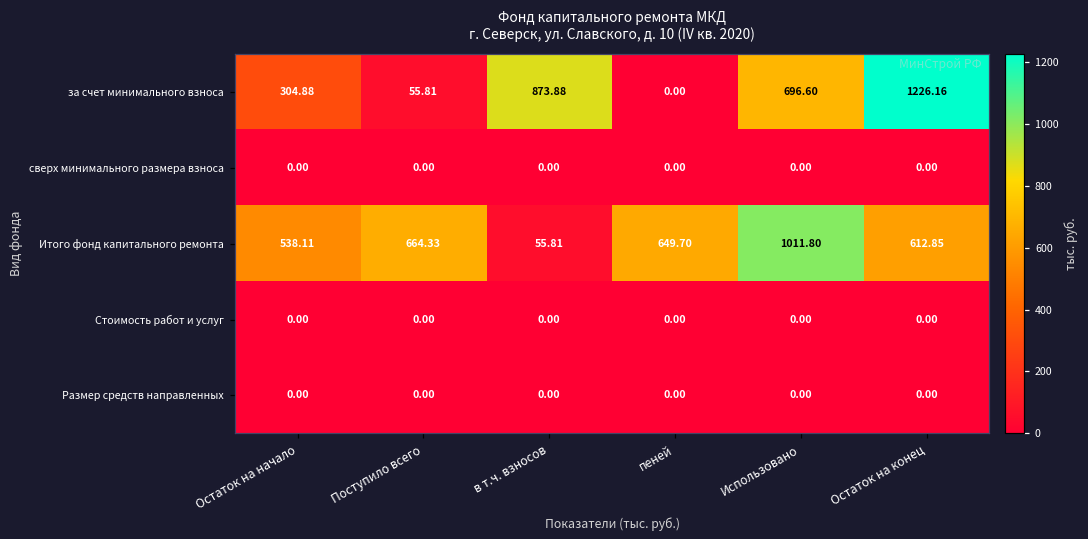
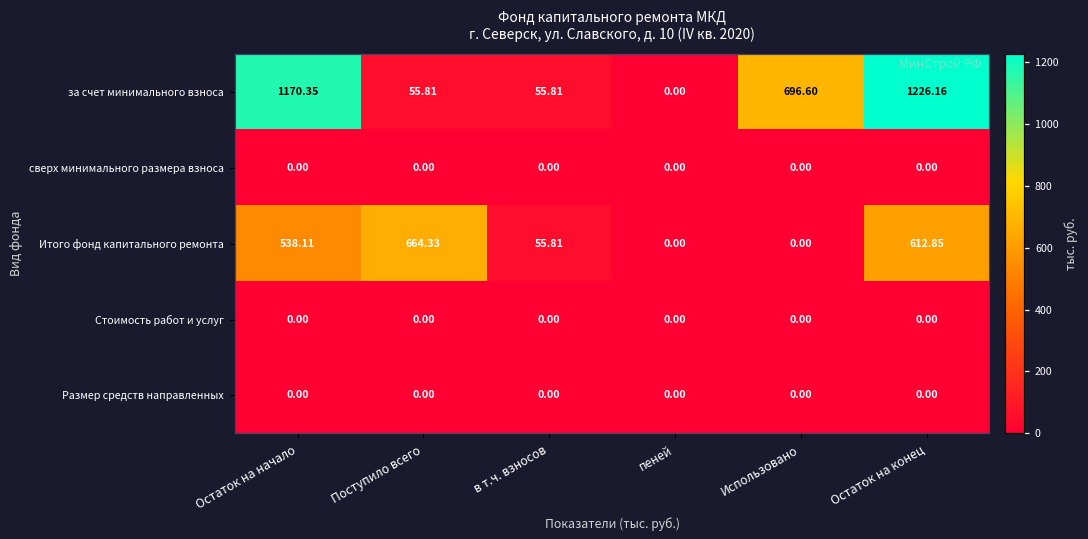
  {
    "за счет минимального взноса": {
-     "Остаток на начало": 304.88,
+     "Остаток на начало": 1170.35,
      "Поступило всего": 55.81,
-     "в т.ч. взносов": 873.88,
+     "в т.ч. взносов": 55.81,
      "пеней": 0.00,
      "Использовано": 696.60
    },
    "сверх минимального размера взноса": {
      "Остаток на начало": 0.00,
      "Поступило всего": 0.00,
      "в т.ч. взносов": 0.00,
      "пеней": 0.00,
      "Использовано": 0.00,
      "Остаток на конец": 0.00
    },
    "Итого фонд капитального ремонта": {
      "Остаток на начало": 538.11,
      "Поступило всего": 664.33,
      "в т.ч. взносов": 55.81,
-     "пеней": 649.70,
-     "Использовано": 1011.80,
+     "пеней": 0.00,
+     "Использовано": 0.00,
      "Остаток на конец": 612.85
    },
    "Стоимость работ и услуг": {
      "Остаток на начало": 0.00,
      "Поступило всего": 0.00,
      "в т.ч. взносов": 0.00,
      "пеней": 0.00,
      "Использовано": 0.00,
      "Остаток на конец": 0.00
    },
    "Размер средств направленных": {
      "Остаток на начало": 0.00,
      "Поступило всего": 0.00,
      "в т.ч. взносов": 0.00,
      "пеней": 0.00,
      "Использовано": 0.00,
      "Остаток на конец": 0.00
    }
  }
